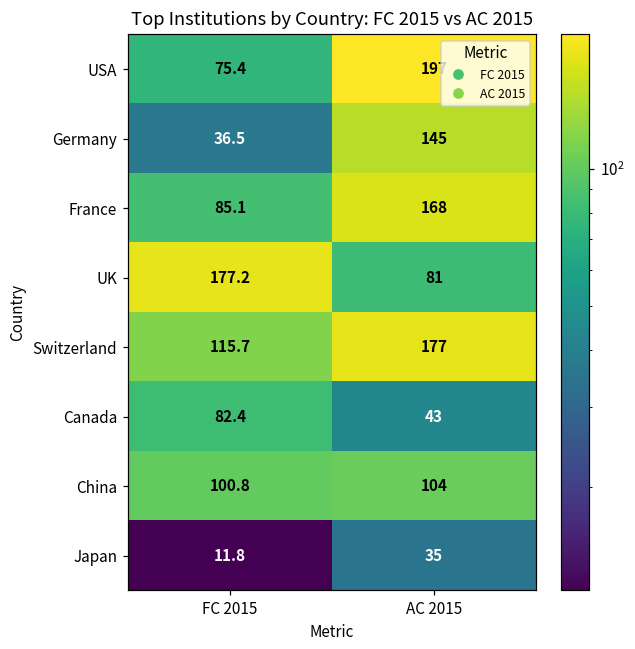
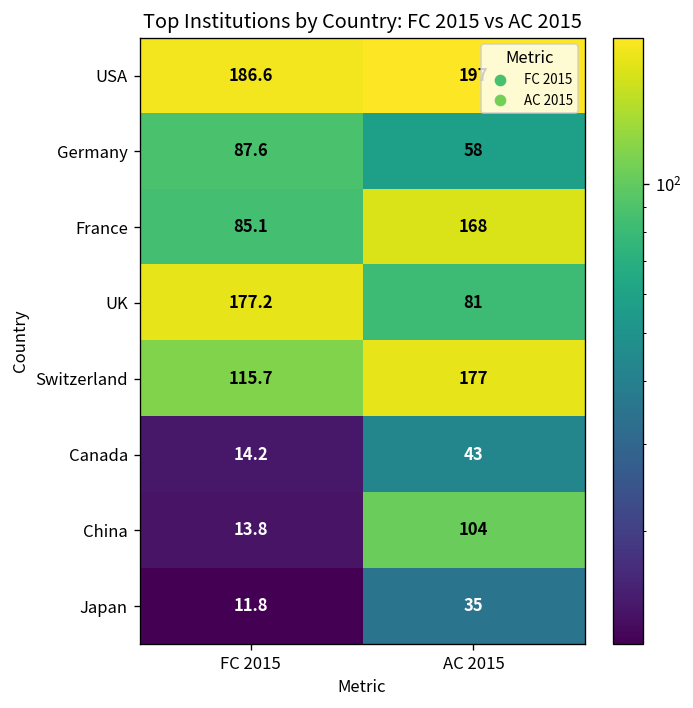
  {
    "USA": {
-     "FC 2015": 75.4
+     "FC 2015": 186.6
    },
    "Germany": {
-     "FC 2015": 36.5,
-     "AC 2015": 145
+     "FC 2015": 87.6,
+     "AC 2015": 58
    },
    "France": {
      "FC 2015": 85.1,
      "AC 2015": 168
    },
    "UK": {
      "FC 2015": 177.2,
      "AC 2015": 81
    },
    "Switzerland": {
      "FC 2015": 115.7,
      "AC 2015": 177
    },
    "Canada": {
-     "FC 2015": 82.4,
+     "FC 2015": 14.2,
      "AC 2015": 43
    },
    "China": {
-     "FC 2015": 100.8,
+     "FC 2015": 13.8,
      "AC 2015": 104
    },
    "Japan": {
      "FC 2015": 11.8,
      "AC 2015": 35
    }
  }
